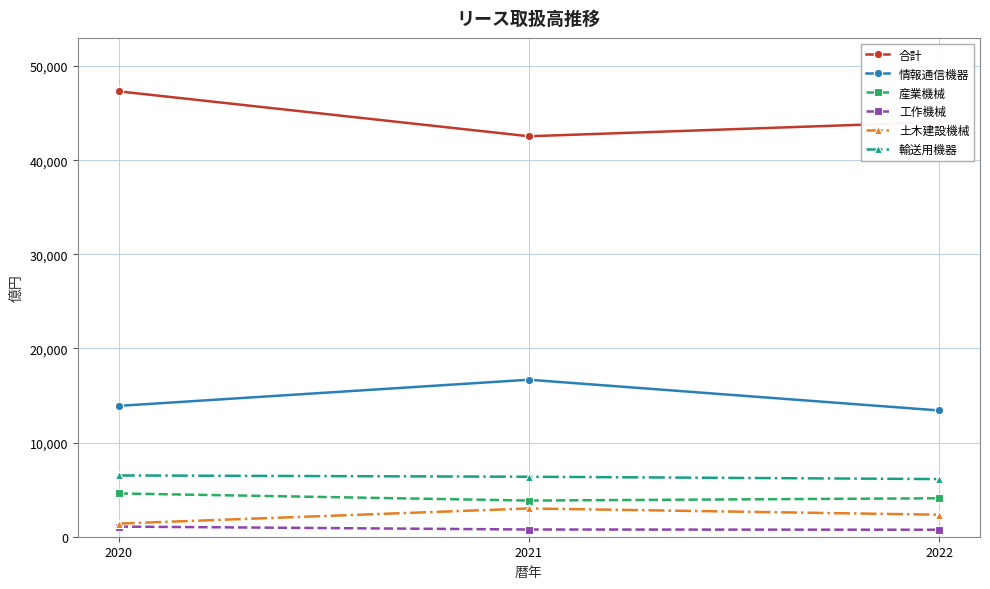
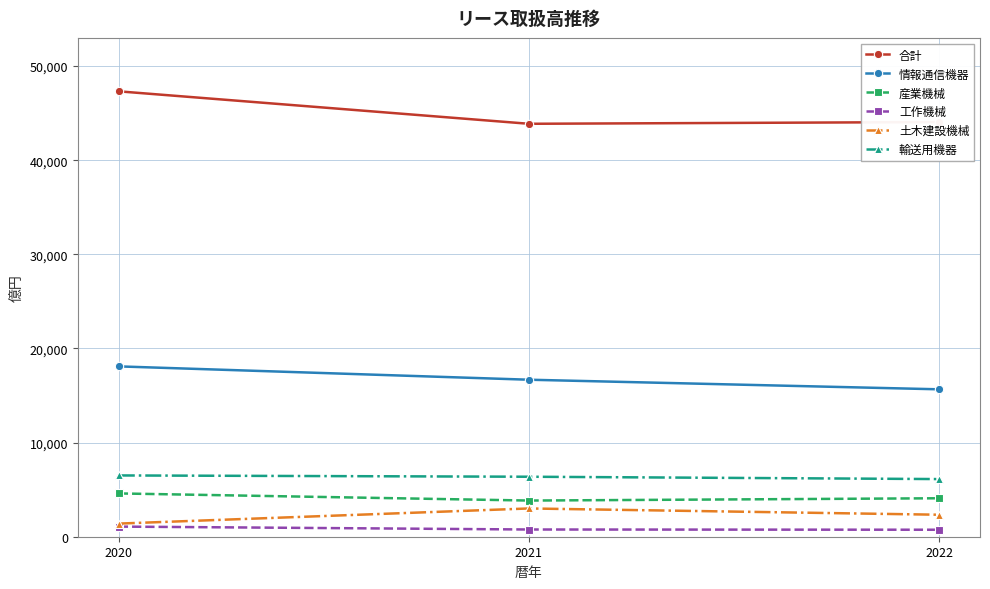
  {
    "合計": {
      "2020": "47,000",
-     "2021": "43,000"
+     "2021": "44,000"
    },
    "情報通信機器": {
-     "2020": "14,000",
+     "2020": "18,000",
      "2021": "17,000",
-     "2022": "13,000"
+     "2022": "16,000"
    },
    "工作機械": {
      "2020": "1,000",
      "2021": "1,000",
      "2022": "1,000"
    },
    "土木建設機械": {
      "2020": "1,000",
      "2021": "3,000",
      "2022": "2,000"
    }
  }
